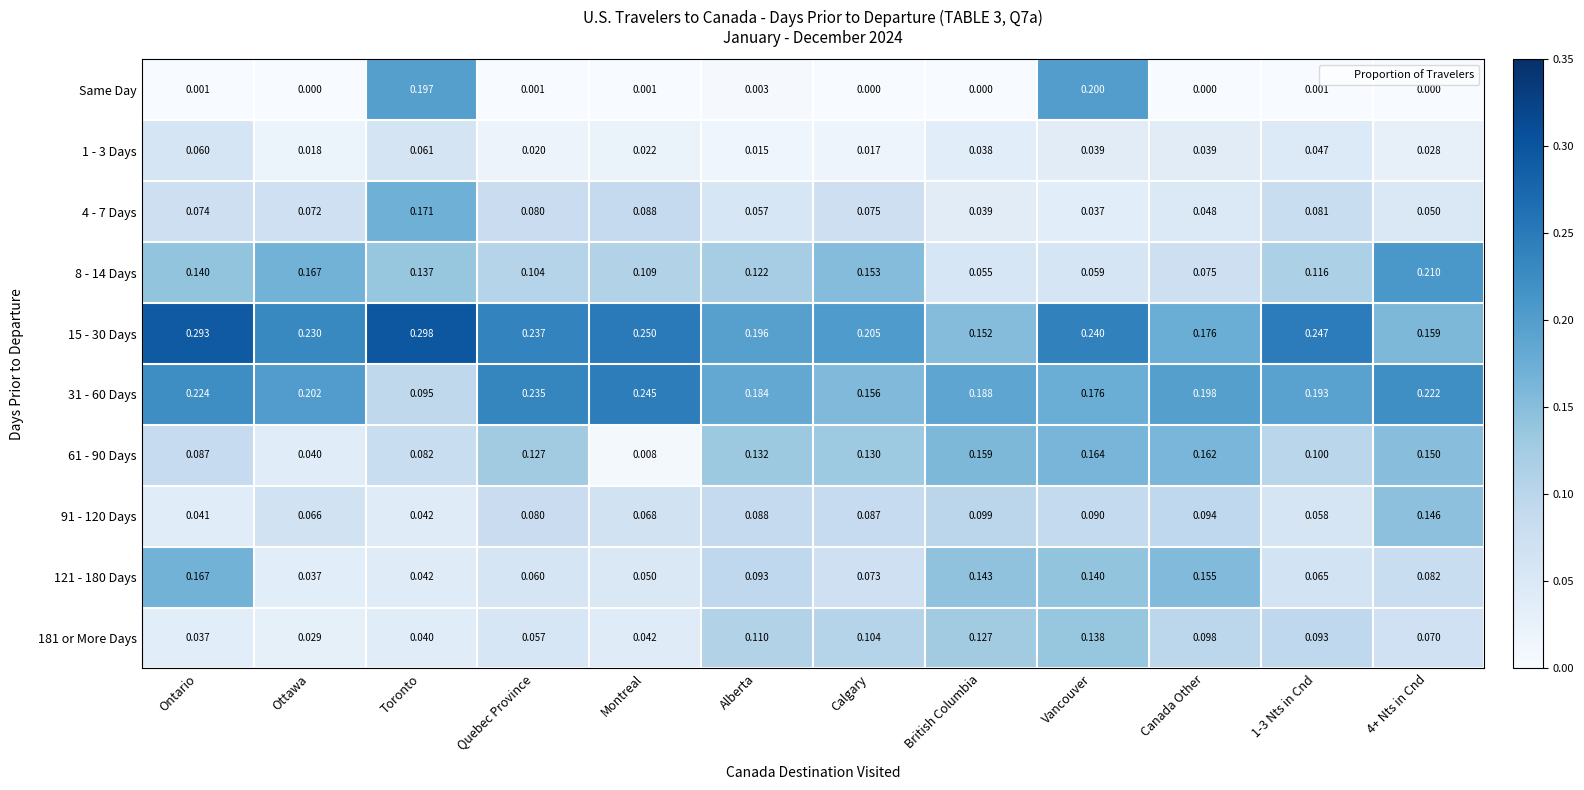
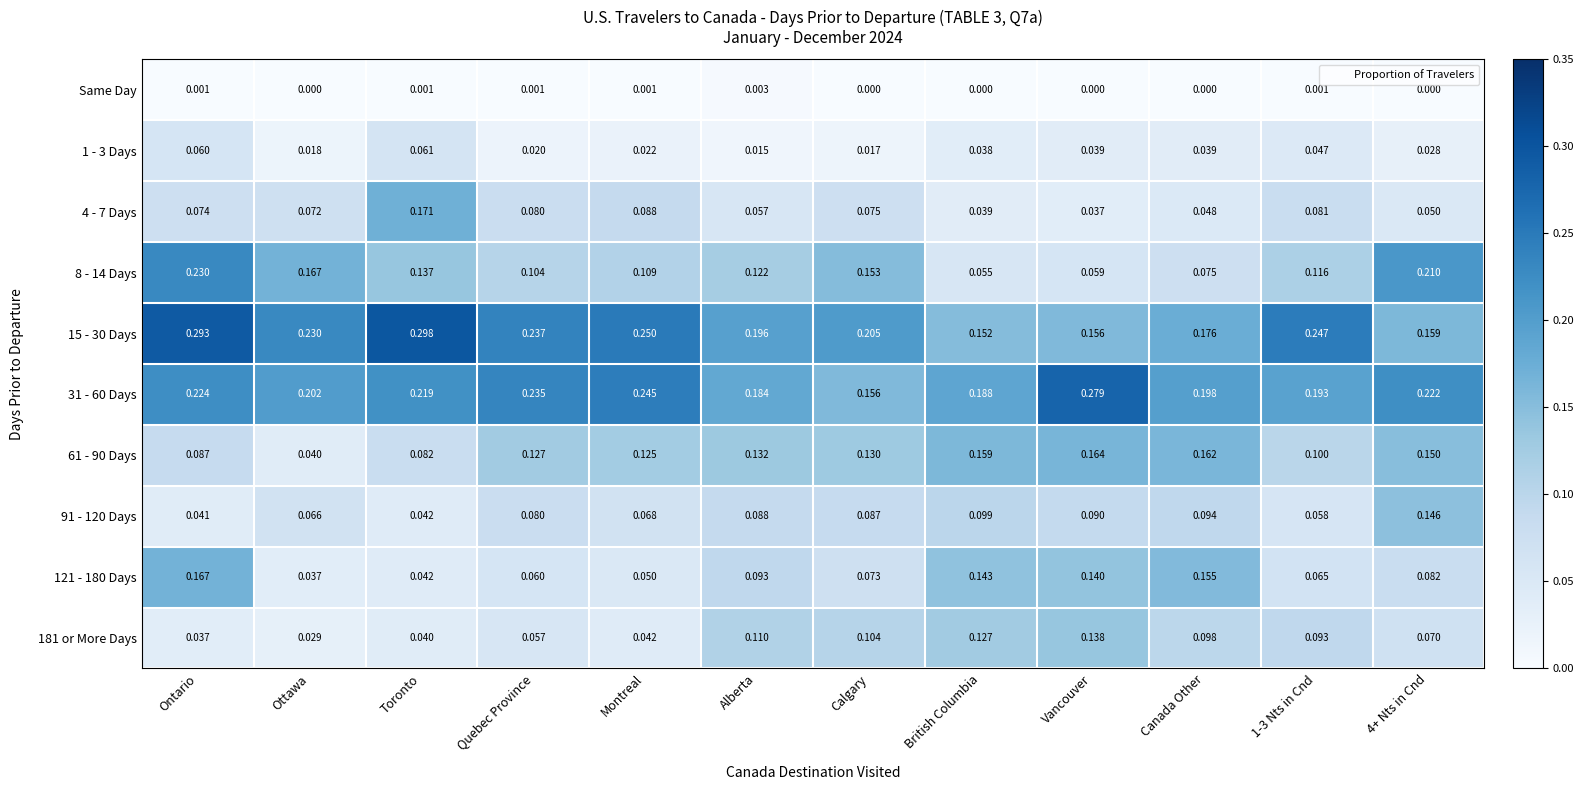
  {
    "Same Day": {
      "Ontario": 0.001,
      "Ottawa": 0.000,
-     "Toronto": 0.197,
+     "Toronto": 0.001,
      "Quebec Province": 0.001,
      "Montreal": 0.001,
      "Alberta": 0.003,
      "Calgary": 0.000,
      "British Columbia": 0.000,
-     "Vancouver": 0.200,
+     "Vancouver": 0.000,
      "Canada Other": 0.000,
      "1-3 Nts in Cnd": 0.001,
      "4+ Nts in Cnd": 0.000
    },
    "1 - 3 Days": {
      "Ontario": 0.060,
      "Ottawa": 0.018,
      "Toronto": 0.061,
      "Quebec Province": 0.020,
      "Montreal": 0.022,
      "Alberta": 0.015,
      "Calgary": 0.017,
      "British Columbia": 0.038,
      "Vancouver": 0.039,
      "Canada Other": 0.039,
      "1-3 Nts in Cnd": 0.047,
      "4+ Nts in Cnd": 0.028
    },
    "4 - 7 Days": {
      "Ontario": 0.074,
      "Ottawa": 0.072,
      "Toronto": 0.171,
      "Quebec Province": 0.080,
      "Montreal": 0.088,
      "Alberta": 0.057,
      "Calgary": 0.075,
      "British Columbia": 0.039,
      "Vancouver": 0.037,
      "Canada Other": 0.048,
      "1-3 Nts in Cnd": 0.081,
      "4+ Nts in Cnd": 0.050
    },
    "8 - 14 Days": {
-     "Ontario": 0.140,
+     "Ontario": 0.230,
      "Ottawa": 0.167,
      "Toronto": 0.137,
      "Quebec Province": 0.104,
      "Montreal": 0.109,
      "Alberta": 0.122,
      "Calgary": 0.153,
      "British Columbia": 0.055,
      "Vancouver": 0.059,
      "Canada Other": 0.075,
      "1-3 Nts in Cnd": 0.116,
      "4+ Nts in Cnd": 0.210
    },
    "15 - 30 Days": {
      "Ontario": 0.293,
      "Ottawa": 0.230,
      "Toronto": 0.298,
      "Quebec Province": 0.237,
      "Montreal": 0.250,
      "Alberta": 0.196,
      "Calgary": 0.205,
      "British Columbia": 0.152,
-     "Vancouver": 0.240,
+     "Vancouver": 0.156,
      "Canada Other": 0.176,
      "1-3 Nts in Cnd": 0.247,
      "4+ Nts in Cnd": 0.159
    },
    "31 - 60 Days": {
      "Ontario": 0.224,
      "Ottawa": 0.202,
-     "Toronto": 0.095,
+     "Toronto": 0.219,
      "Quebec Province": 0.235,
      "Montreal": 0.245,
      "Alberta": 0.184,
      "Calgary": 0.156,
      "British Columbia": 0.188,
-     "Vancouver": 0.176,
+     "Vancouver": 0.279,
      "Canada Other": 0.198,
      "1-3 Nts in Cnd": 0.193,
      "4+ Nts in Cnd": 0.222
    },
    "61 - 90 Days": {
      "Ontario": 0.087,
      "Ottawa": 0.040,
      "Toronto": 0.082,
      "Quebec Province": 0.127,
-     "Montreal": 0.008,
+     "Montreal": 0.125,
      "Alberta": 0.132,
      "Calgary": 0.130,
      "British Columbia": 0.159,
      "Vancouver": 0.164,
      "Canada Other": 0.162,
      "1-3 Nts in Cnd": 0.100,
      "4+ Nts in Cnd": 0.150
    },
    "91 - 120 Days": {
      "Ontario": 0.041,
      "Ottawa": 0.066,
      "Toronto": 0.042,
      "Quebec Province": 0.080,
      "Montreal": 0.068,
      "Alberta": 0.088,
      "Calgary": 0.087,
      "British Columbia": 0.099,
      "Vancouver": 0.090,
      "Canada Other": 0.094,
      "1-3 Nts in Cnd": 0.058,
      "4+ Nts in Cnd": 0.146
    },
    "121 - 180 Days": {
      "Ontario": 0.167,
      "Ottawa": 0.037,
      "Toronto": 0.042,
      "Quebec Province": 0.060,
      "Montreal": 0.050,
      "Alberta": 0.093,
      "Calgary": 0.073,
      "British Columbia": 0.143,
      "Vancouver": 0.140,
      "Canada Other": 0.155,
      "1-3 Nts in Cnd": 0.065,
      "4+ Nts in Cnd": 0.082
    },
    "181 or More Days": {
      "Ontario": 0.037,
      "Ottawa": 0.029,
      "Toronto": 0.040,
      "Quebec Province": 0.057,
      "Montreal": 0.042,
      "Alberta": 0.110,
      "Calgary": 0.104,
      "British Columbia": 0.127,
      "Vancouver": 0.138,
      "Canada Other": 0.098,
      "1-3 Nts in Cnd": 0.093,
      "4+ Nts in Cnd": 0.070
    }
  }
